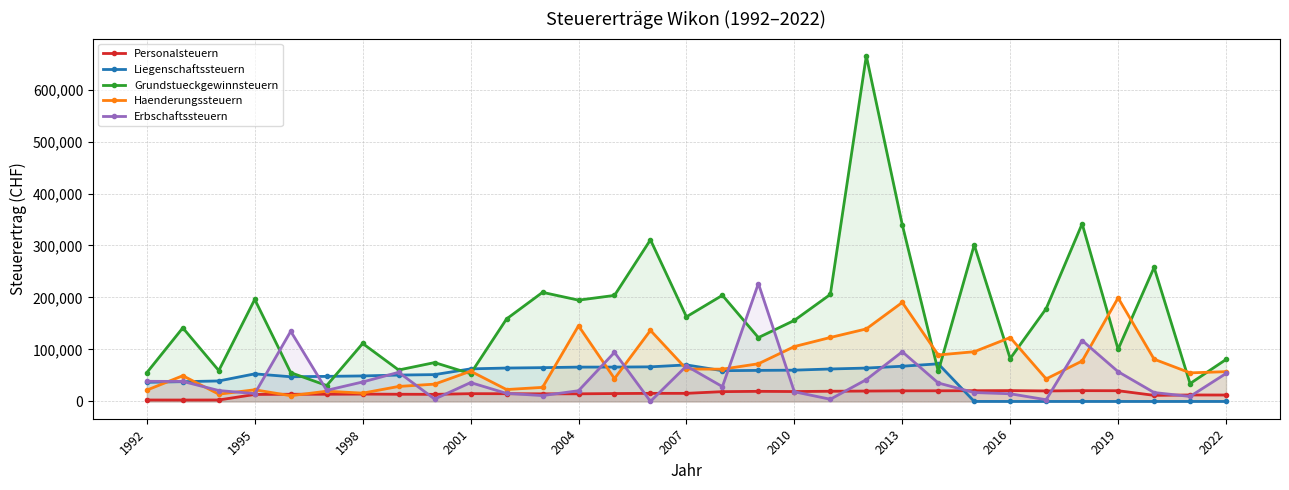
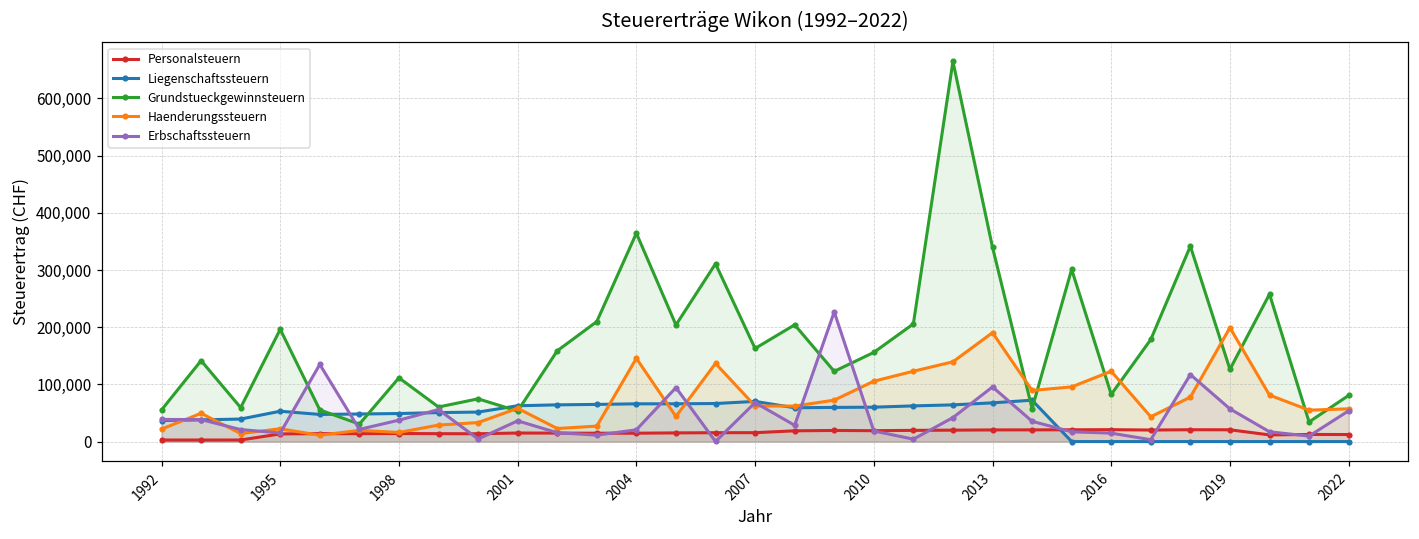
  {
    "Personalsteuern": {
      "1992": "0",
      "2001": "10,000",
      "2004": "10,000",
      "2007": "20,000",
      "2013": "20,000",
      "2016": "20,000",
      "2019": "20,000",
      "2022": "10,000"
    },
    "Liegenschaftssteuern": {
      "1995": "50,000",
      "1998": "50,000",
      "2004": "70,000",
      "2010": "60,000",
      "2013": "70,000",
      "2016": "0",
      "2019": "0",
      "2022": "0"
    },
    "Grundstueckgewinnsteuern": {
      "1992": "60,000",
      "1995": "200,000",
      "1998": "110,000",
-     "2004": "190,000",
+     "2004": "360,000",
      "2007": "160,000",
      "2010": "160,000",
      "2013": "340,000",
      "2016": "80,000",
-     "2019": "100,000",
+     "2019": "130,000",
      "2022": "80,000"
    },
    "Haenderungssteuern": {
      "1992": "20,000",
      "1995": "20,000",
      "2004": "150,000",
      "2007": "60,000",
      "2010": "110,000",
      "2013": "190,000",
      "2016": "120,000",
      "2019": "200,000"
    },
    "Erbschaftssteuern": {
      "1998": "40,000",
      "2001": "40,000",
      "2004": "20,000",
      "2013": "100,000",
      "2016": "10,000",
      "2019": "60,000"
    }
  }
